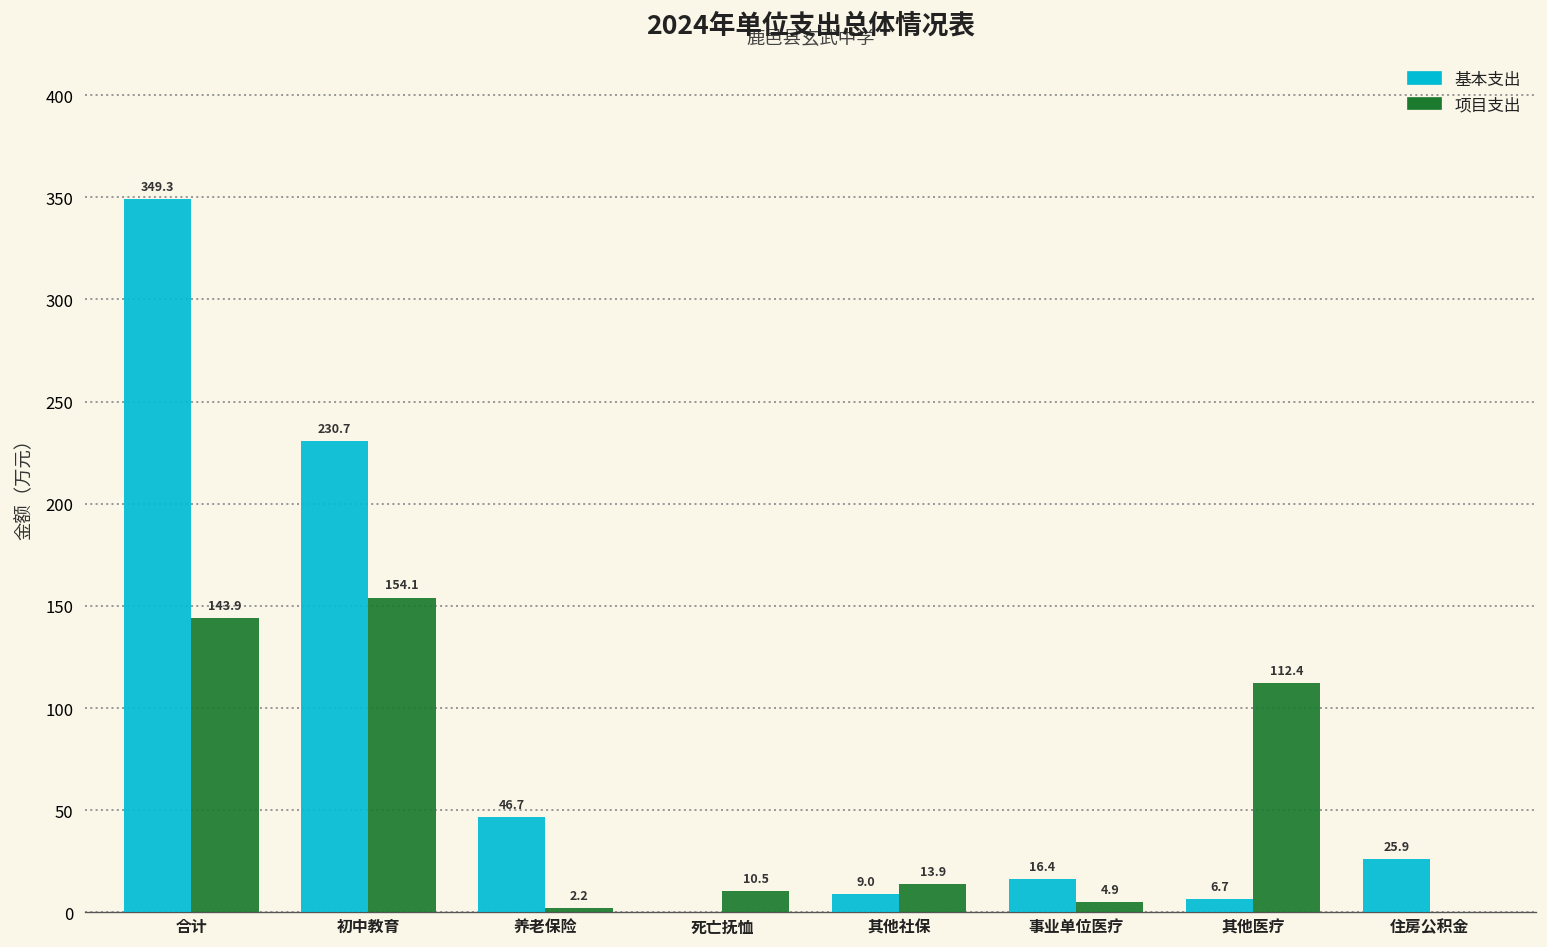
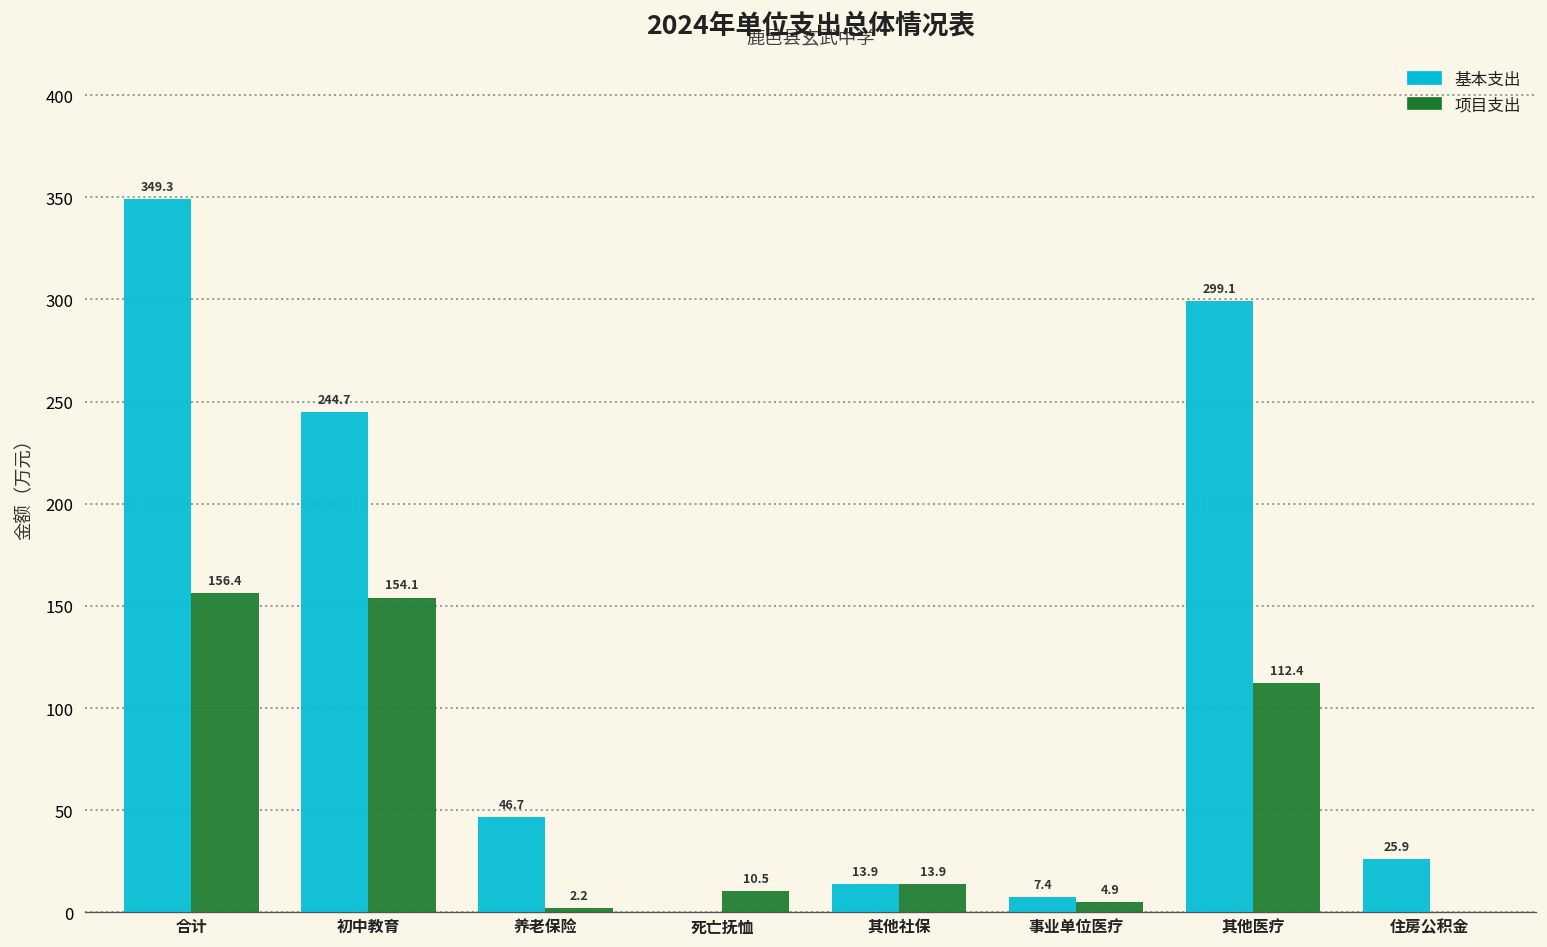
  {
    "基本支出": {
      "合计": 349.3,
-     "初中教育": 230.7,
+     "初中教育": 244.7,
      "养老保险": 46.7,
-     "其他社保": 9.0,
-     "事业单位医疗": 16.4,
-     "其他医疗": 6.7,
+     "其他社保": 13.9,
+     "事业单位医疗": 7.4,
+     "其他医疗": 299.1,
      "住房公积金": 25.9
    },
    "项目支出": {
-     "合计": 143.9,
+     "合计": 156.4,
      "初中教育": 154.1,
      "养老保险": 2.2,
      "死亡抚恤": 10.5,
      "其他社保": 13.9,
      "事业单位医疗": 4.9,
      "其他医疗": 112.4
    }
  }
